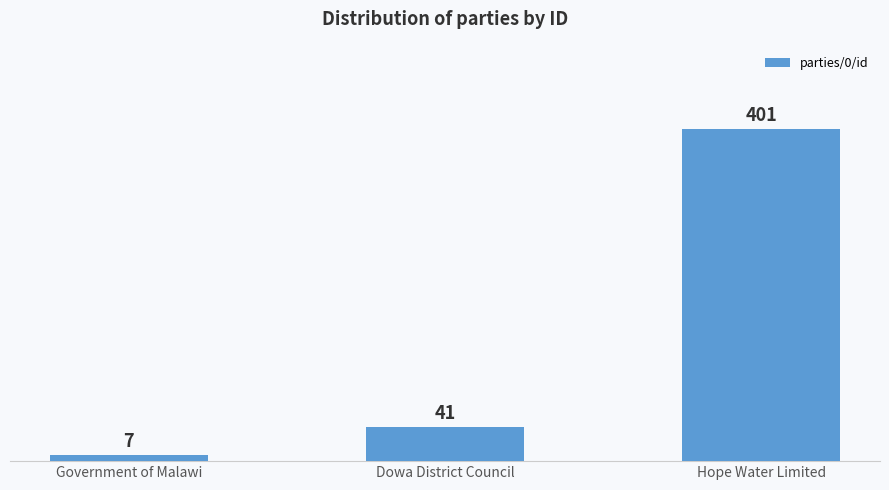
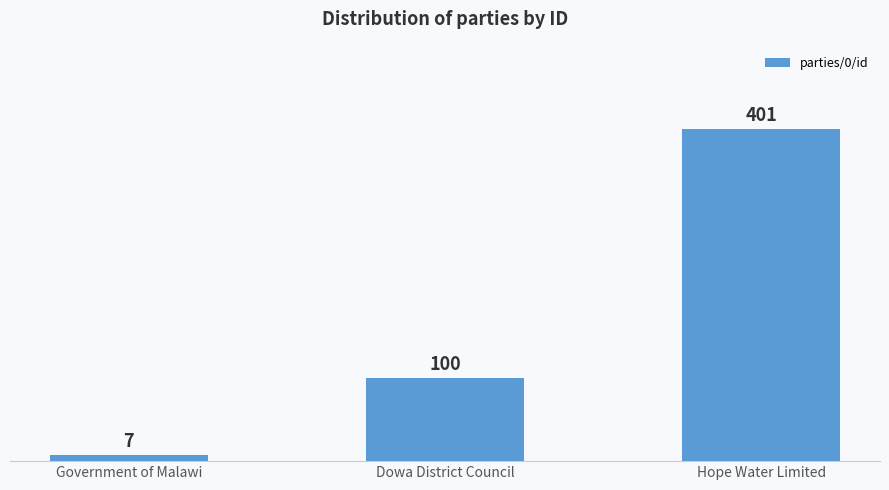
  {
    "Government of Malawi": 7,
-   "Dowa District Council": 41,
+   "Dowa District Council": 100,
    "Hope Water Limited": 401
  }
